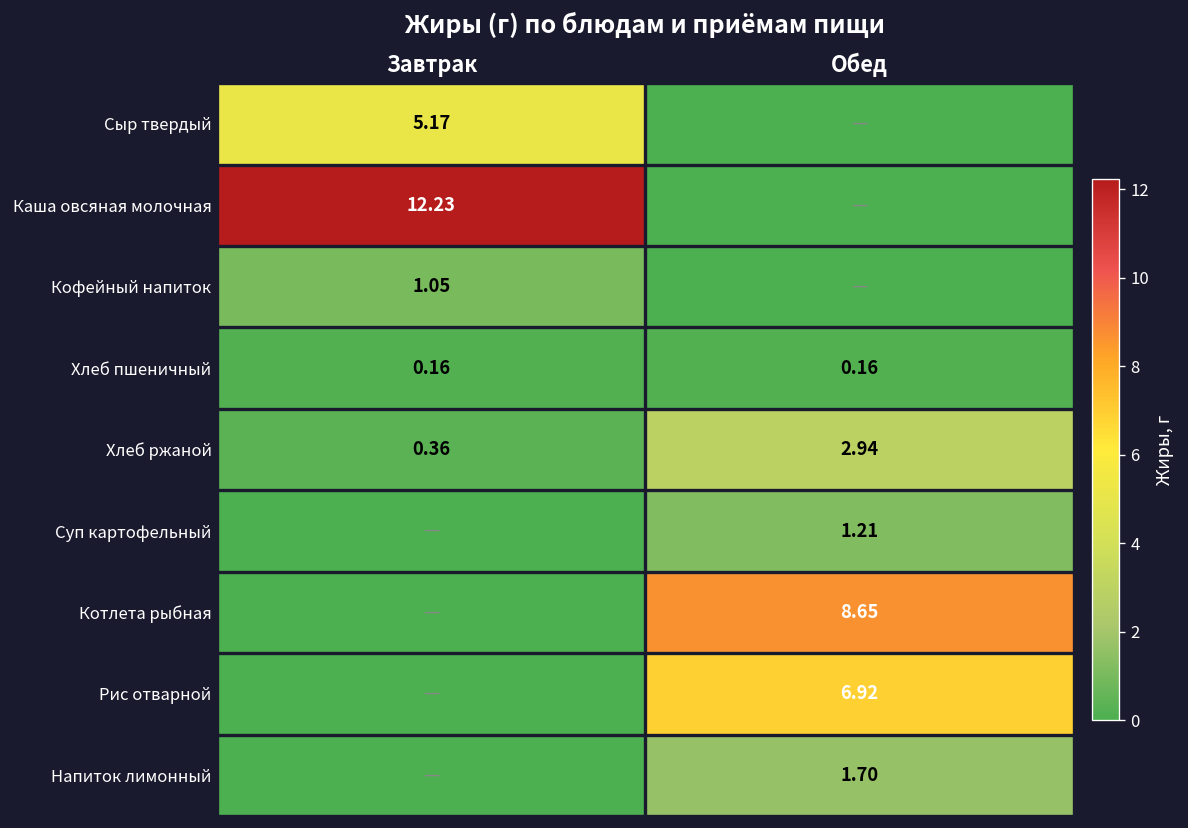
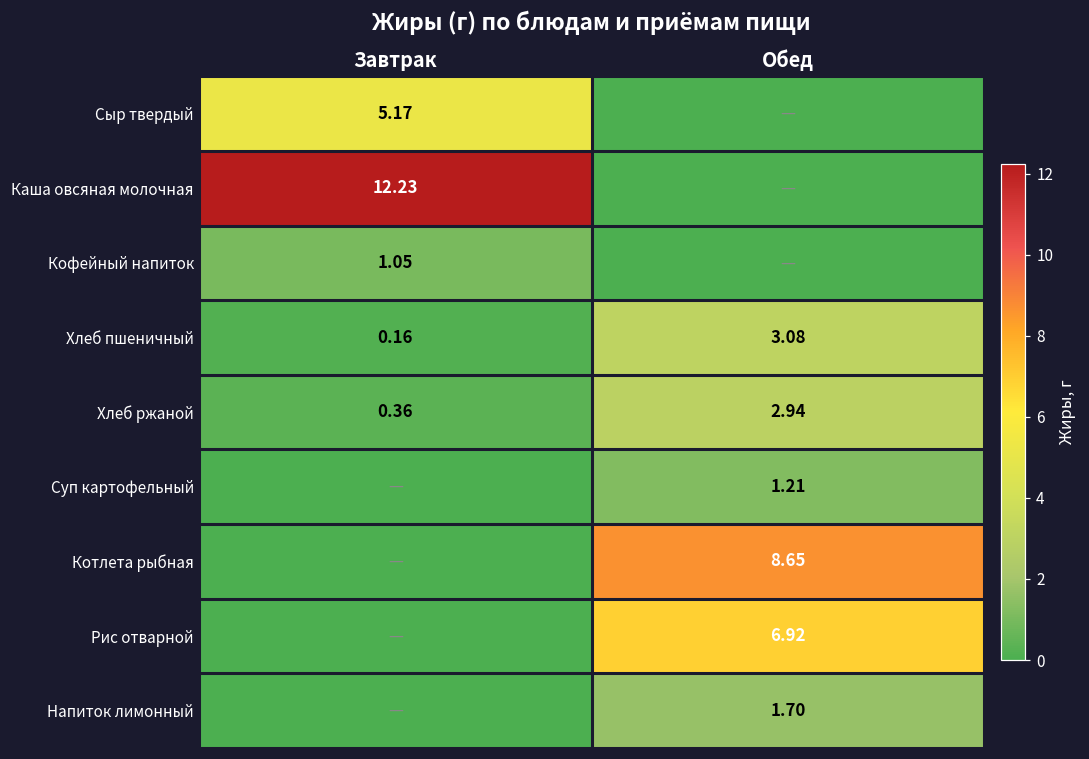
  {
    "Сыр твердый": {
      "Завтрак": 5.17
    },
    "Каша овсяная молочная": {
      "Завтрак": 12.23
    },
    "Кофейный напиток": {
      "Завтрак": 1.05
    },
    "Хлеб пшеничный": {
      "Завтрак": 0.16,
-     "Обед": 0.16
+     "Обед": 3.08
    },
    "Хлеб ржаной": {
      "Завтрак": 0.36,
      "Обед": 2.94
    },
    "Суп картофельный": {
      "Обед": 1.21
    },
    "Котлета рыбная": {
      "Обед": 8.65
    },
    "Рис отварной": {
      "Обед": 6.92
    },
    "Напиток лимонный": {
      "Обед": 1.70
    }
  }
